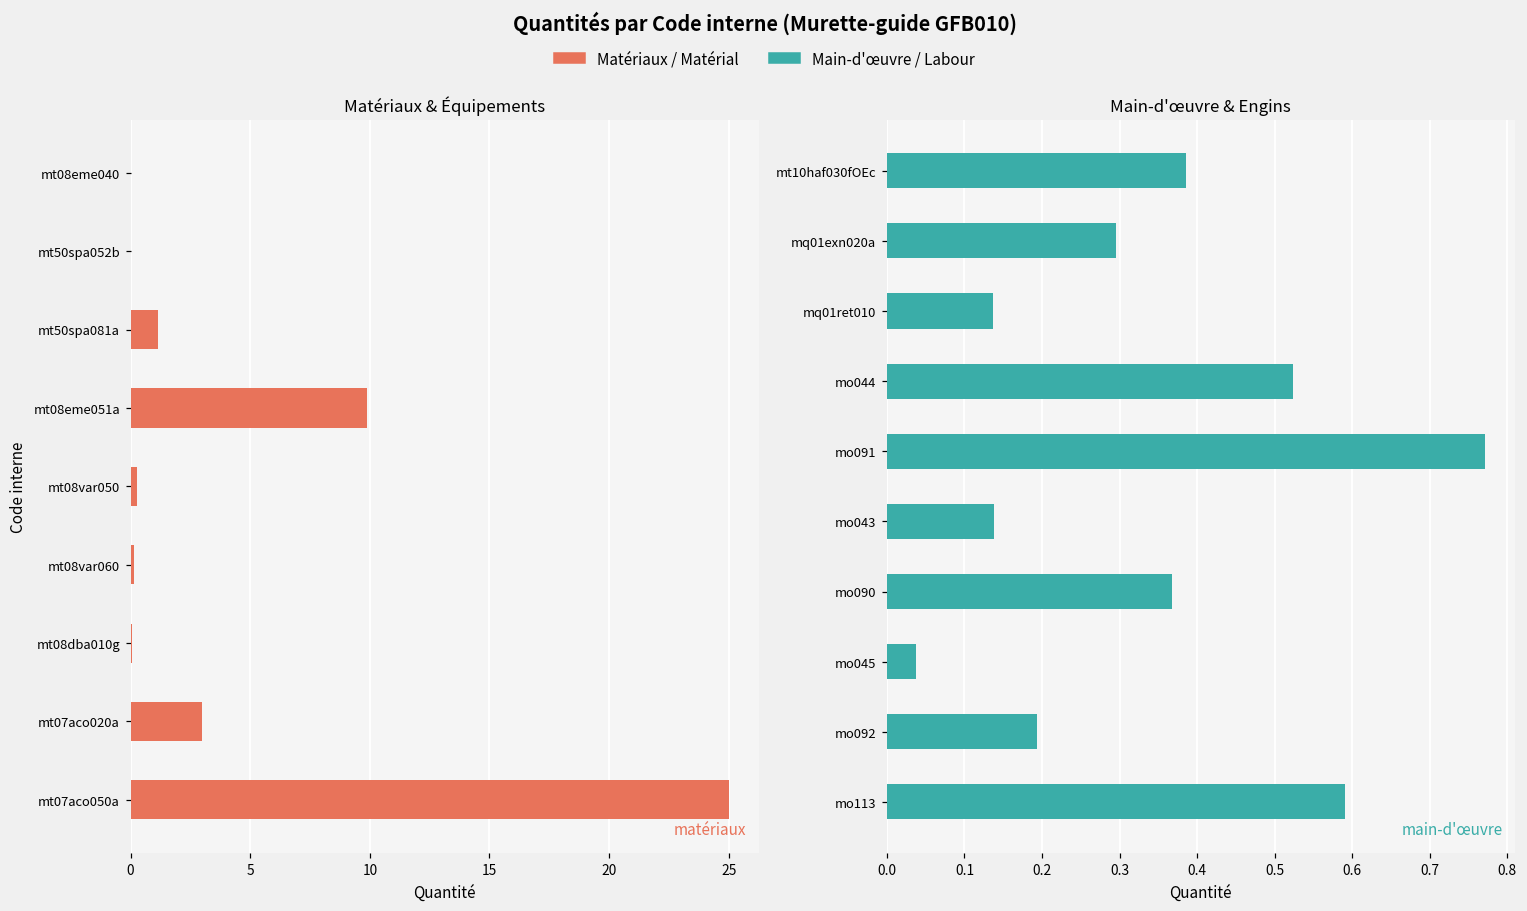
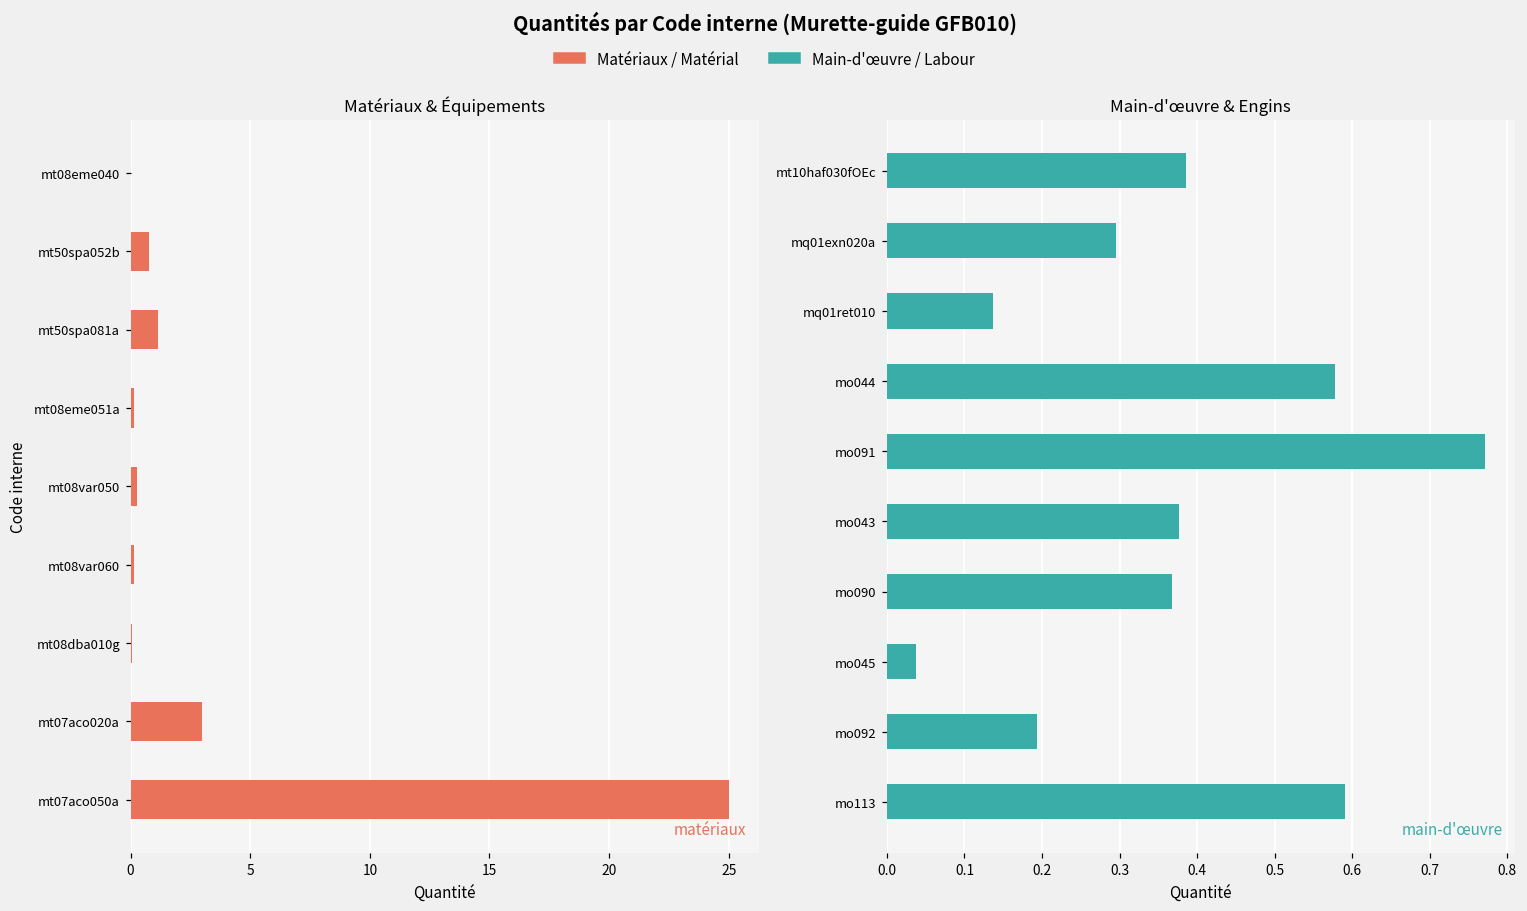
  {
    "Matériaux & Équipements": {
-     "mt50spa052b": 0.0,
+     "mt50spa052b": 0.8,
      "mt50spa081a": 1.1,
-     "mt08eme051a": 9.9,
+     "mt08eme051a": 0.1,
      "mt08var050": 0.3,
      "mt08var060": 0.1,
      "mt07aco020a": 3.0,
      "mt07aco050a": 25.0
    },
    "Main-d'œuvre & Engins": {
      "mt10haf030fOEc": 0.39,
      "mq01exn020a": 0.30,
      "mq01ret010": 0.14,
-     "mo044": 0.52,
+     "mo044": 0.58,
      "mo091": 0.77,
-     "mo043": 0.14,
+     "mo043": 0.38,
      "mo090": 0.37,
      "mo045": 0.04,
      "mo092": 0.19,
      "mo113": 0.59
    }
  }
